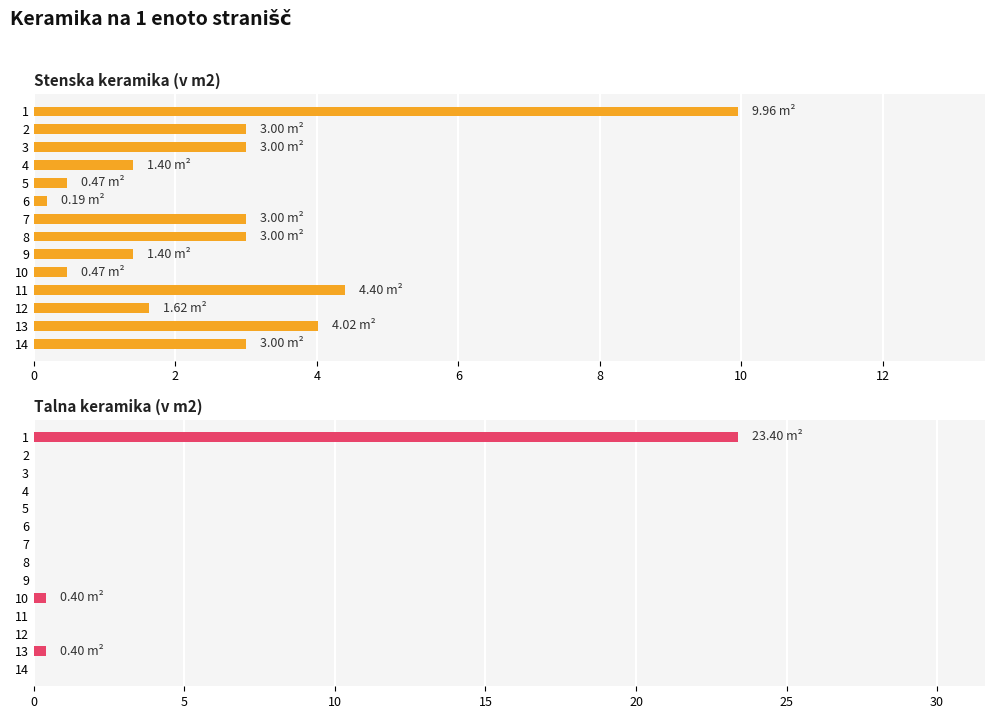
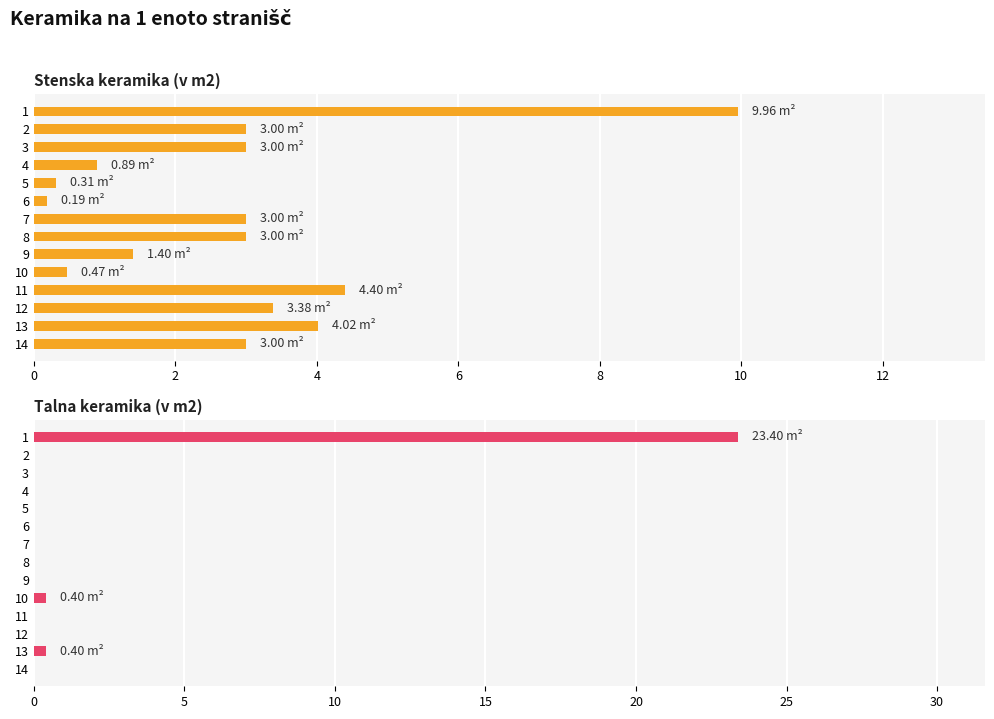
  {
    "Stenska keramika (v m2)": {
      "1": 9.96,
      "2": 3.00,
      "3": 3.00,
-     "4": 1.40,
-     "5": 0.47,
+     "4": 0.89,
+     "5": 0.31,
      "6": 0.19,
      "7": 3.00,
      "8": 3.00,
      "9": 1.40,
      "10": 0.47,
      "11": 4.40,
-     "12": 1.62,
+     "12": 3.38,
      "13": 4.02,
      "14": 3.00
    },
    "Talna keramika (v m2)": {
      "1": 23.40,
      "10": 0.40,
      "13": 0.40
    }
  }
